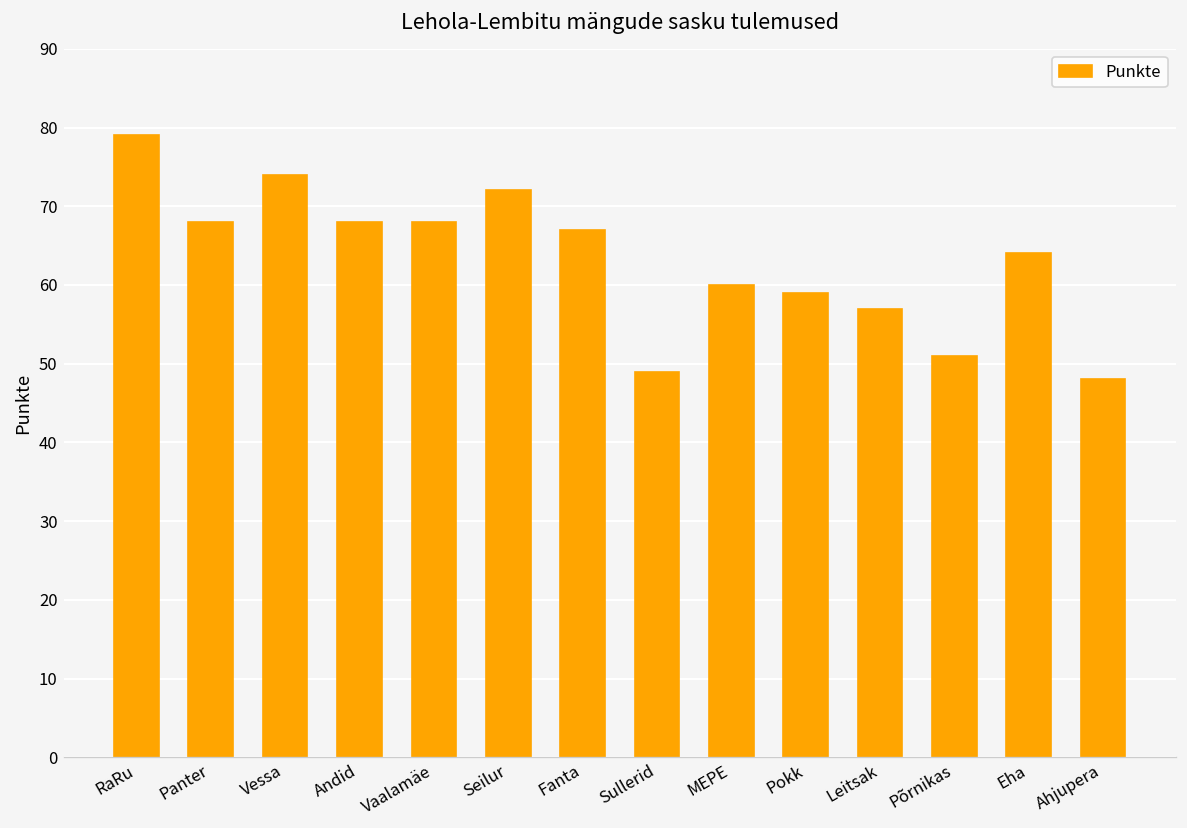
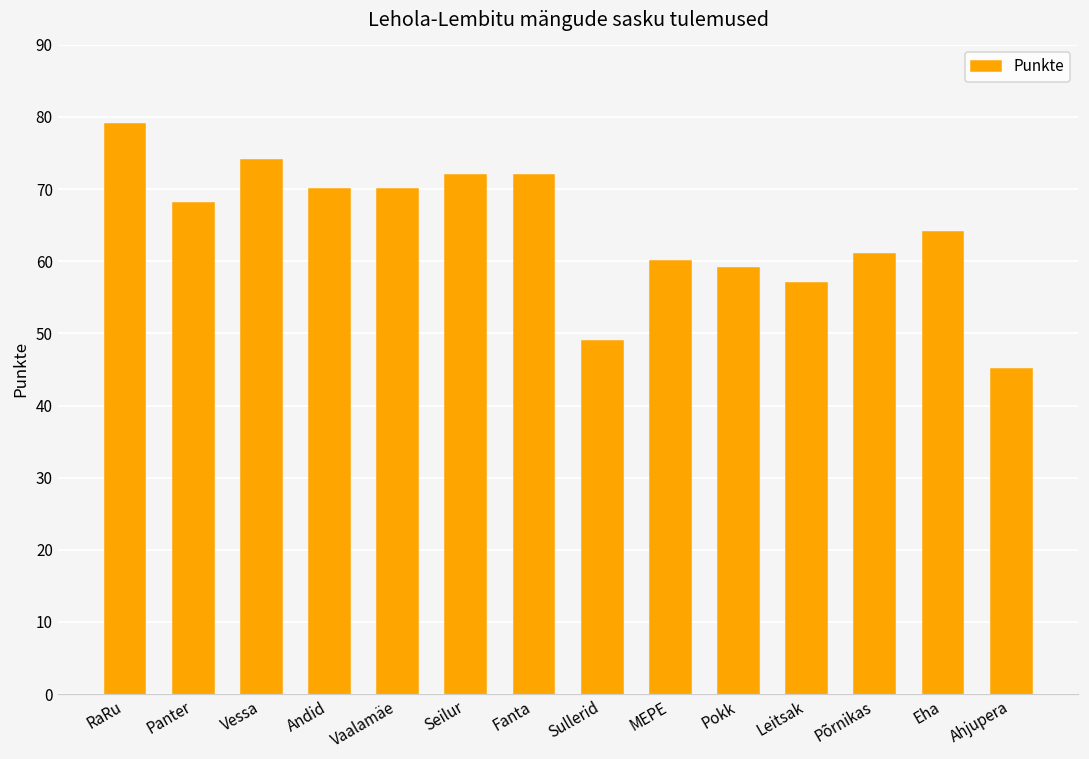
  {
    "RaRu": 79,
    "Panter": 68,
    "Vessa": 74,
-   "Andid": 68,
-   "Vaalamäe": 68,
+   "Andid": 70,
+   "Vaalamäe": 70,
    "Seilur": 72,
-   "Fanta": 67,
+   "Fanta": 72,
    "Sullerid": 49,
    "MEPE": 60,
    "Pokk": 59,
    "Leitsak": 57,
-   "Põrnikas": 51,
+   "Põrnikas": 61,
    "Eha": 64,
-   "Ahjupera": 48
+   "Ahjupera": 45
  }
